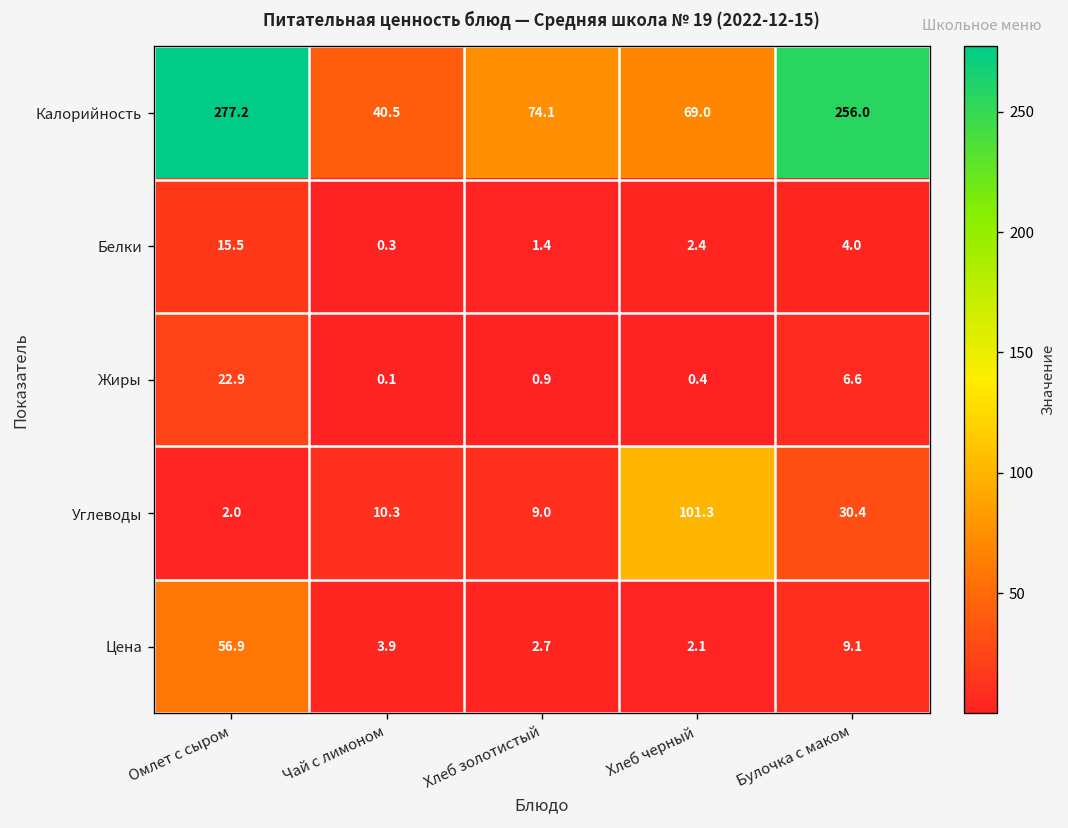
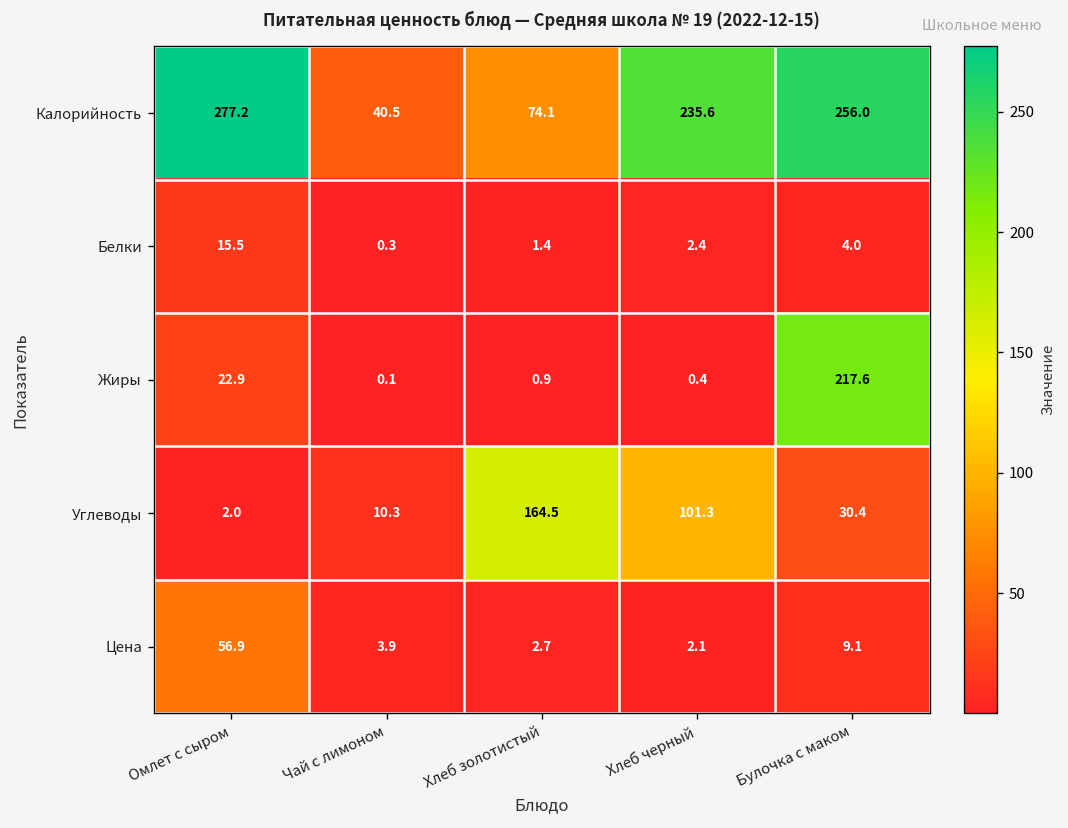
  {
    "Калорийность": {
      "Омлет с сыром": 277.2,
      "Чай с лимоном": 40.5,
      "Хлеб золотистый": 74.1,
-     "Хлеб черный": 69.0,
+     "Хлеб черный": 235.6,
      "Булочка с маком": 256.0
    },
    "Белки": {
      "Омлет с сыром": 15.5,
      "Чай с лимоном": 0.3,
      "Хлеб золотистый": 1.4,
      "Хлеб черный": 2.4,
      "Булочка с маком": 4.0
    },
    "Жиры": {
      "Омлет с сыром": 22.9,
      "Чай с лимоном": 0.1,
      "Хлеб золотистый": 0.9,
      "Хлеб черный": 0.4,
-     "Булочка с маком": 6.6
+     "Булочка с маком": 217.6
    },
    "Углеводы": {
      "Омлет с сыром": 2.0,
      "Чай с лимоном": 10.3,
-     "Хлеб золотистый": 9.0,
+     "Хлеб золотистый": 164.5,
      "Хлеб черный": 101.3,
      "Булочка с маком": 30.4
    },
    "Цена": {
      "Омлет с сыром": 56.9,
      "Чай с лимоном": 3.9,
      "Хлеб золотистый": 2.7,
      "Хлеб черный": 2.1,
      "Булочка с маком": 9.1
    }
  }
